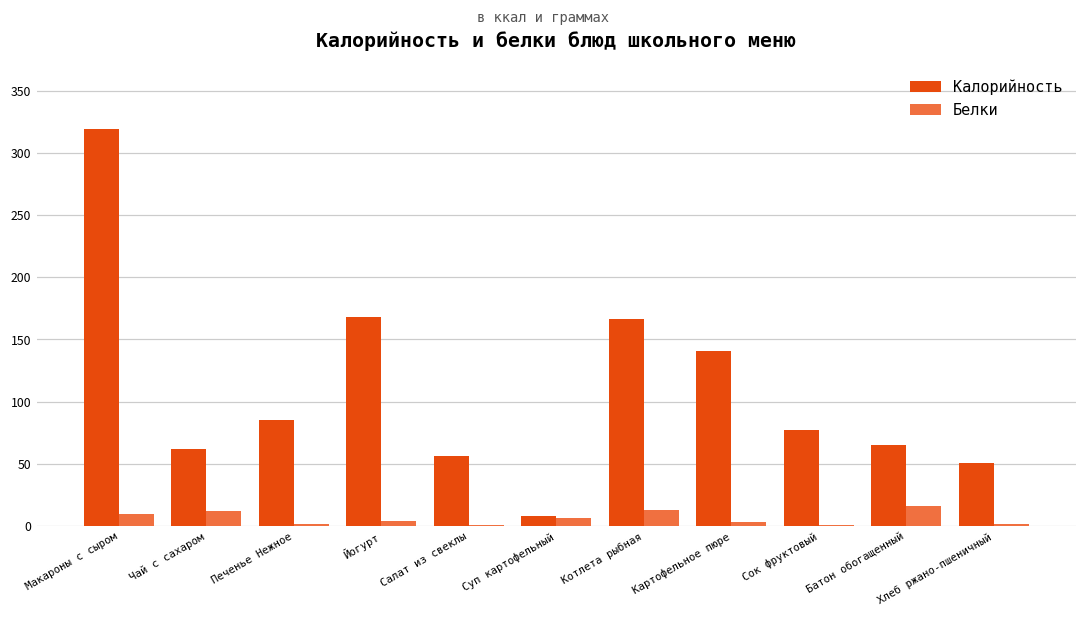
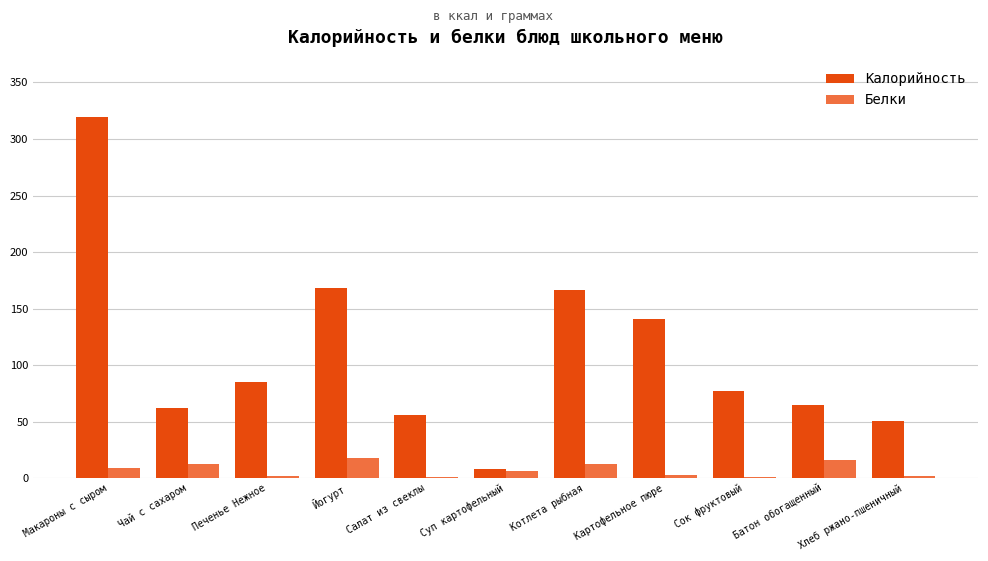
  {
    "Калорийность": {
      "Макароны с сыром": 319,
      "Чай с сахаром": 62,
      "Печенье Нежное": 85,
      "Йогурт": 168,
      "Салат из свеклы": 56,
      "Суп картофельный": 8,
      "Котлета рыбная": 167,
      "Картофельное пюре": 141,
      "Сок фруктовый": 77,
      "Батон обогащенный": 65,
      "Хлеб ржано-пшеничный": 51
    },
    "Белки": {
      "Макароны с сыром": 9,
      "Чай с сахаром": 12,
-     "Йогурт": 4,
+     "Йогурт": 18,
      "Суп картофельный": 6,
      "Котлета рыбная": 13,
      "Картофельное пюре": 3,
      "Батон обогащенный": 16
    }
  }
